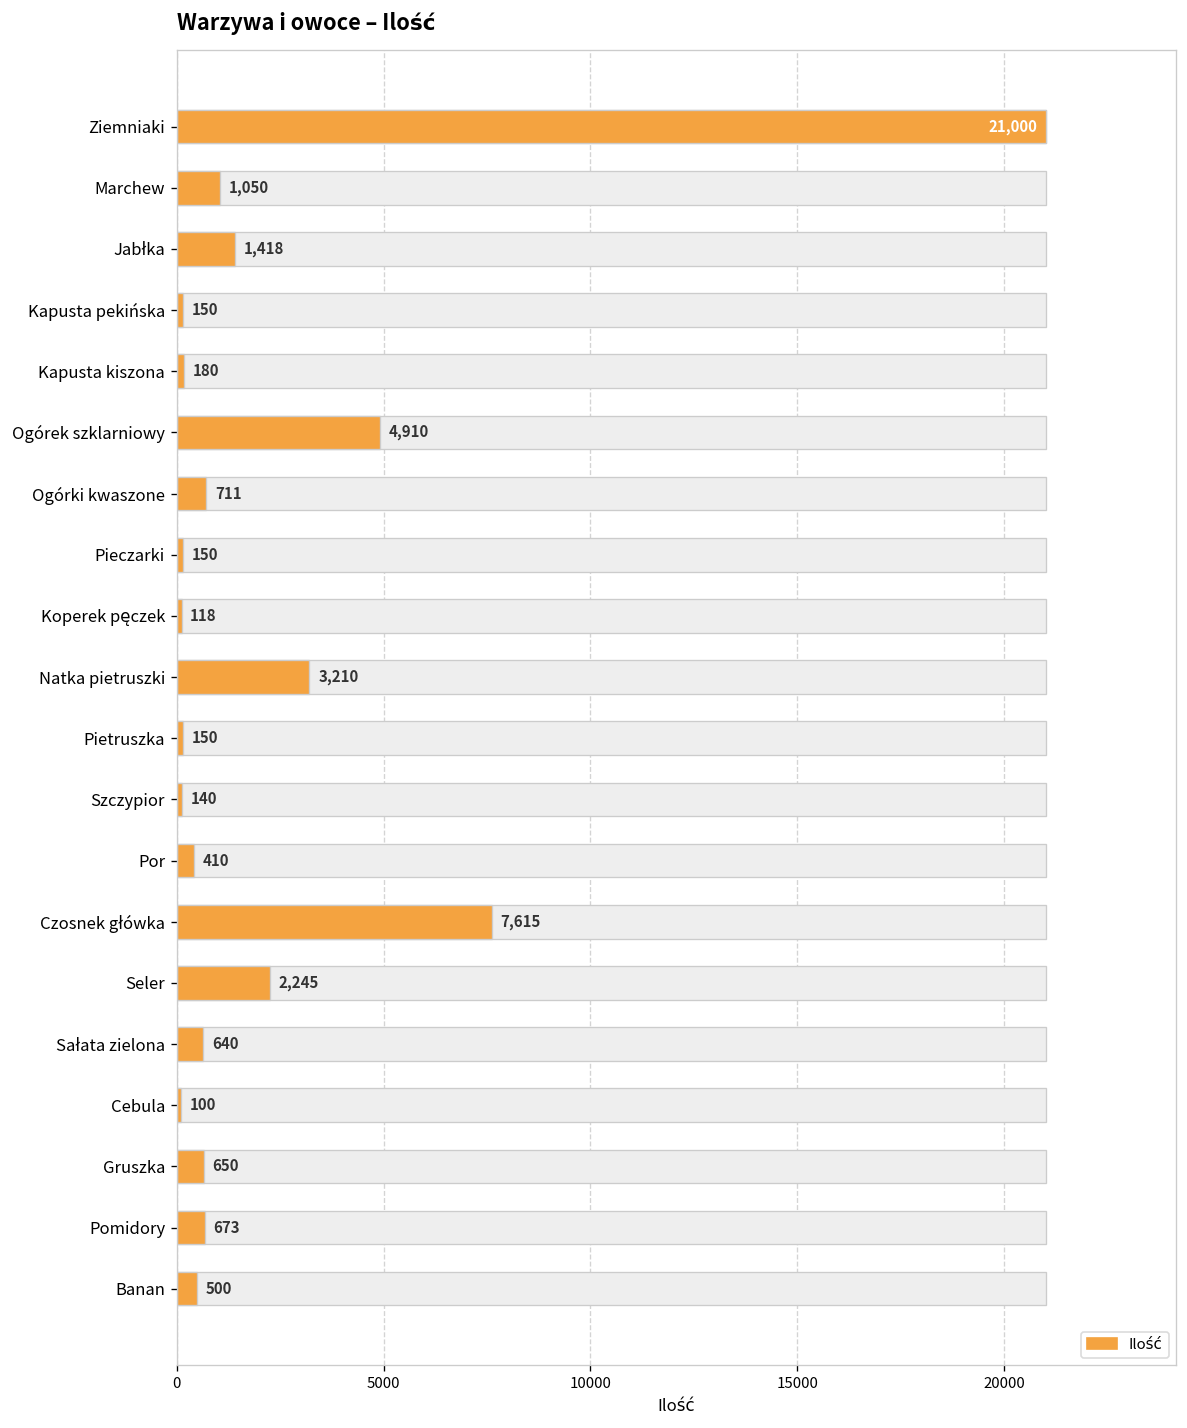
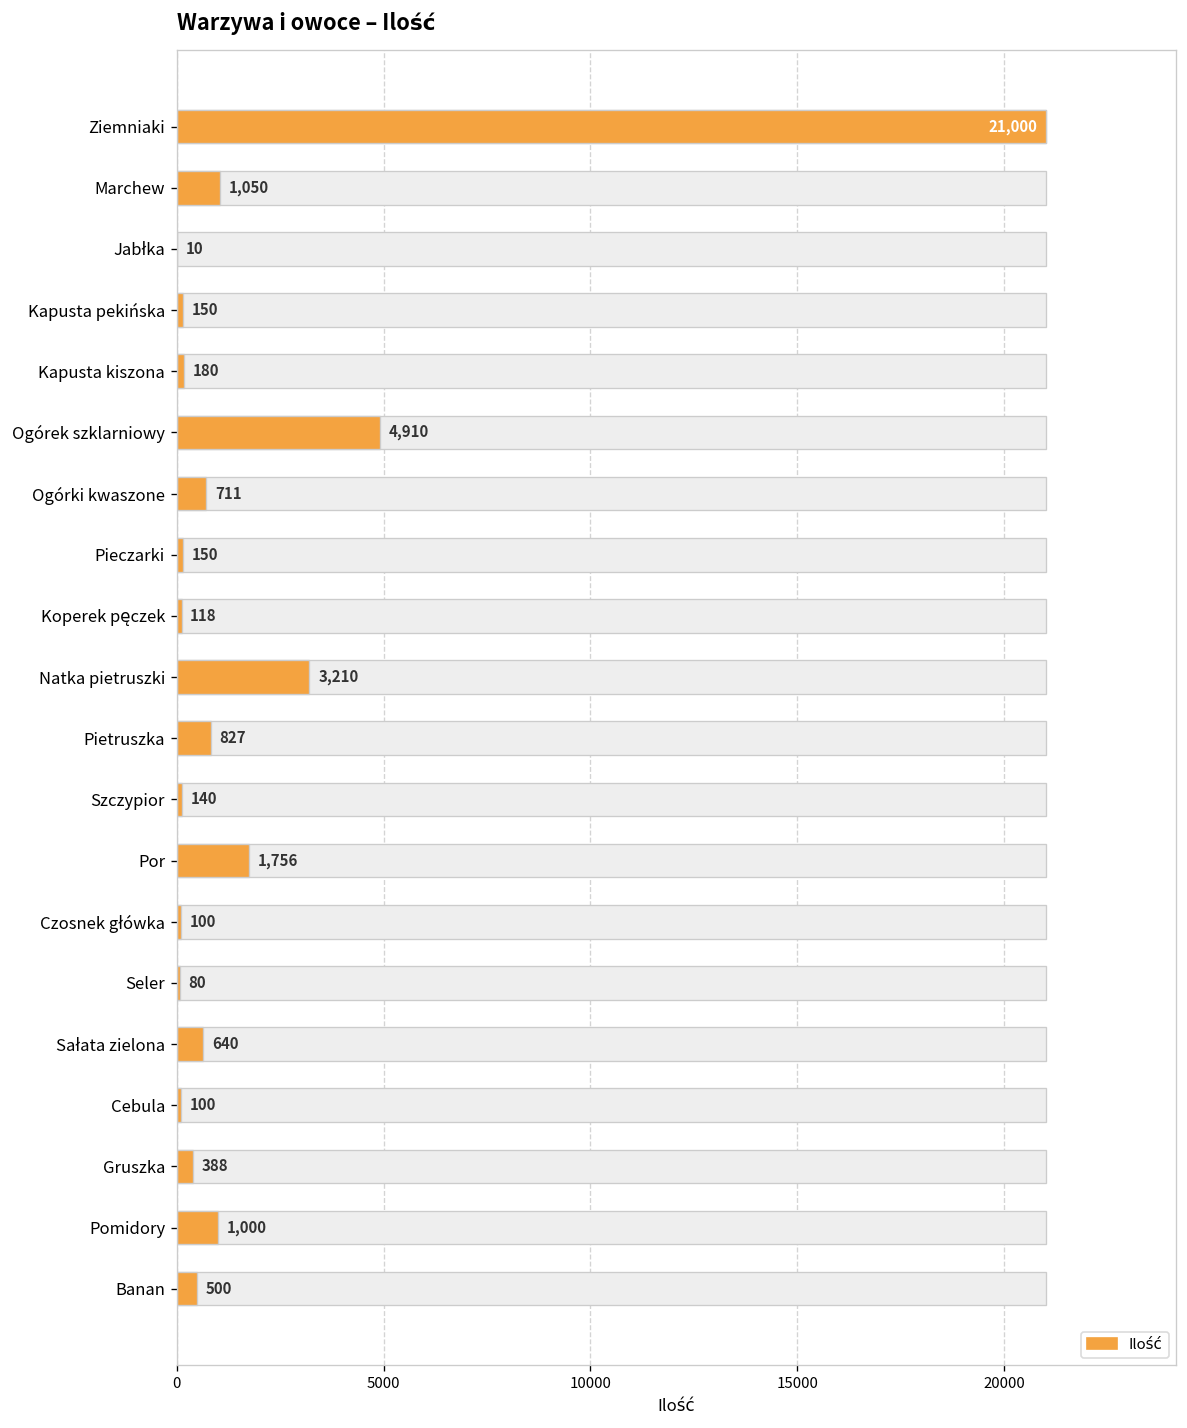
  {
    "Ilość": {
      "Ziemniaki": "21,000",
-     "Jabłka": "1,418",
-     "Pietruszka": "150",
-     "Por": "410",
-     "Czosnek główka": "7,615",
-     "Seler": "2,245",
-     "Gruszka": "650",
-     "Pomidory": "673"
+     "Jabłka": "10",
+     "Pietruszka": "827",
+     "Por": "1,756",
+     "Czosnek główka": "100",
+     "Seler": "80",
+     "Gruszka": "388",
+     "Pomidory": "1,000"
    }
  }
